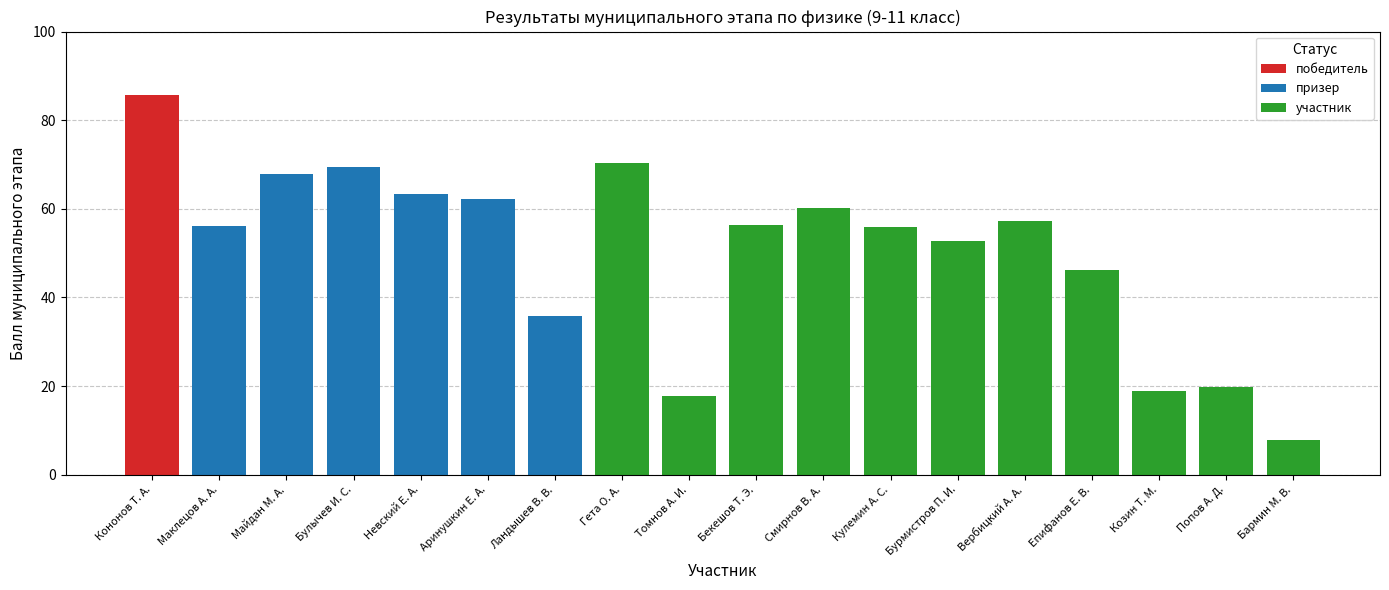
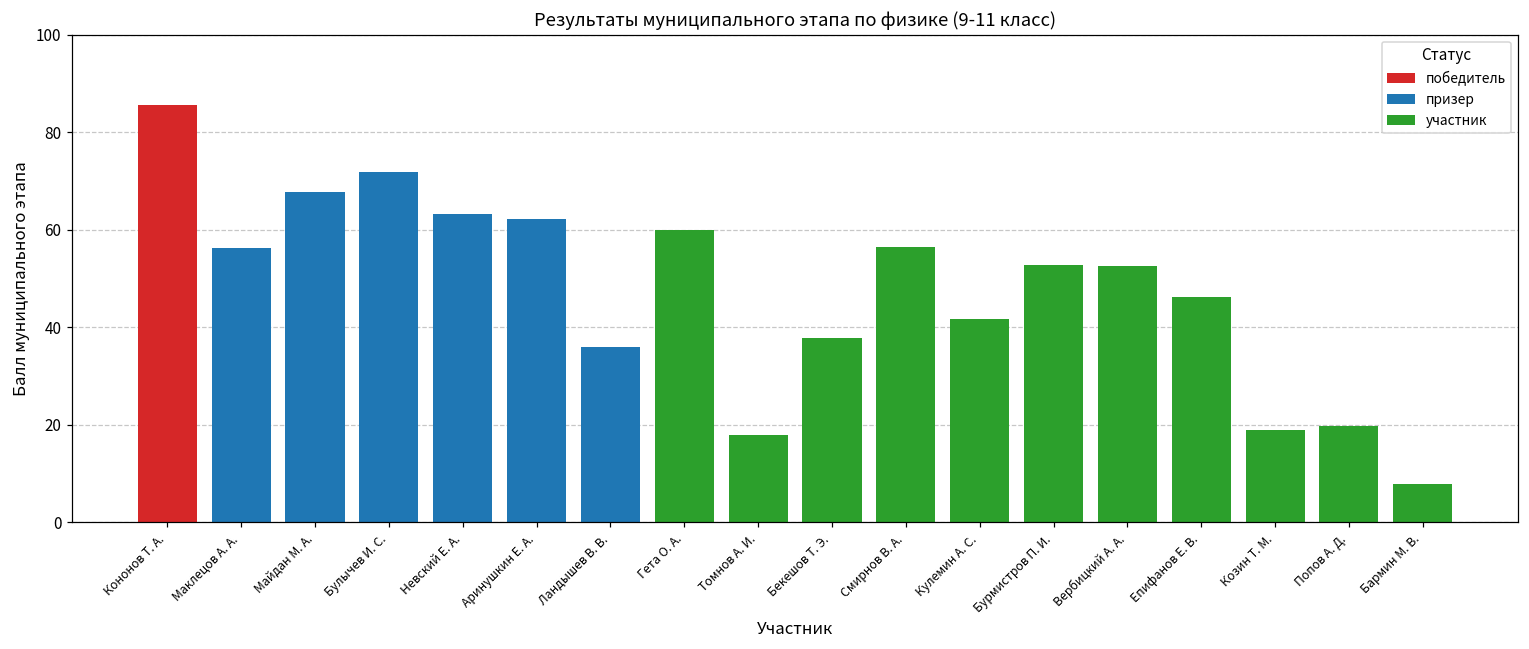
  {
    "Кононов Т. А.": 86,
    "Маклецов А. А.": 56,
    "Майдан М. А.": 68,
-   "Булычев И. С.": 70,
+   "Булычев И. С.": 72,
    "Невский Е. А.": 63,
    "Аринушкин Е. А.": 62,
    "Ландышев В. В.": 36,
-   "Гета О. А.": 70,
+   "Гета О. А.": 60,
    "Томнов А. И.": 18,
-   "Бекешов Т. Э.": 56,
-   "Смирнов В. А.": 60,
-   "Кулемин А. С.": 56,
+   "Бекешов Т. Э.": 38,
+   "Смирнов В. А.": 56,
+   "Кулемин А. С.": 42,
    "Бурмистров П. И.": 53,
-   "Вербицкий А. А.": 57,
+   "Вербицкий А. А.": 53,
    "Епифанов Е. В.": 46,
    "Козин Т. М.": 19,
    "Попов А. Д.": 20,
    "Бармин М. В.": 8
  }
